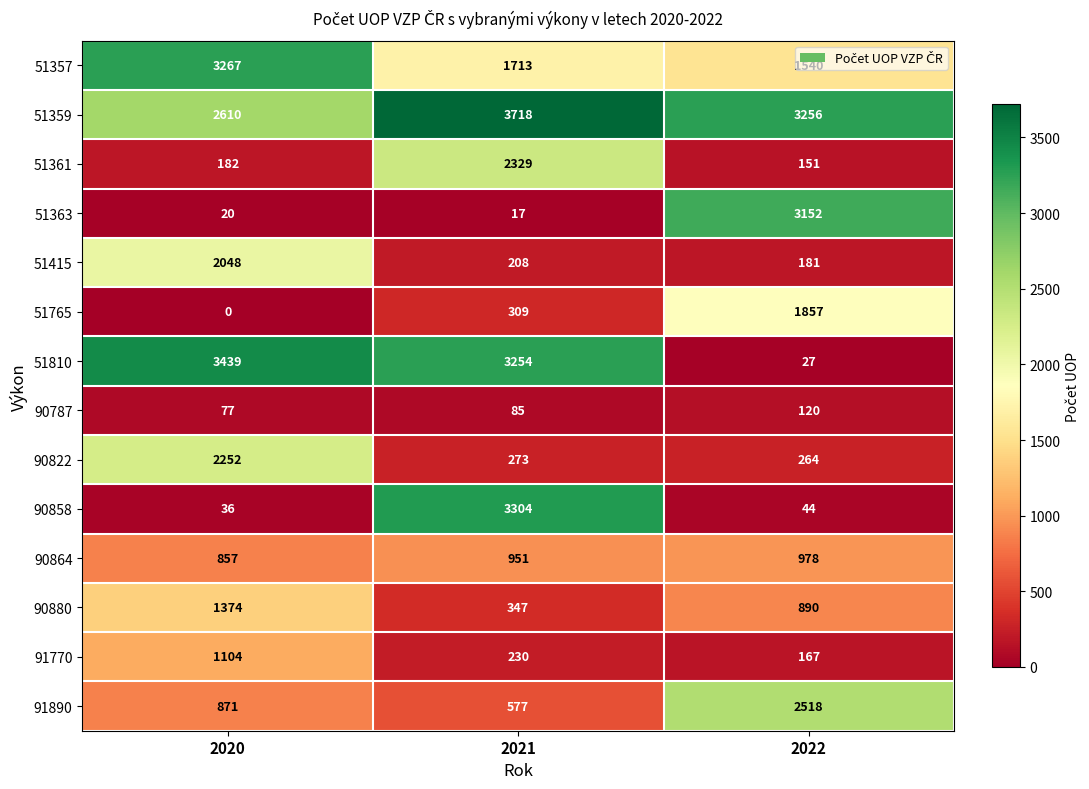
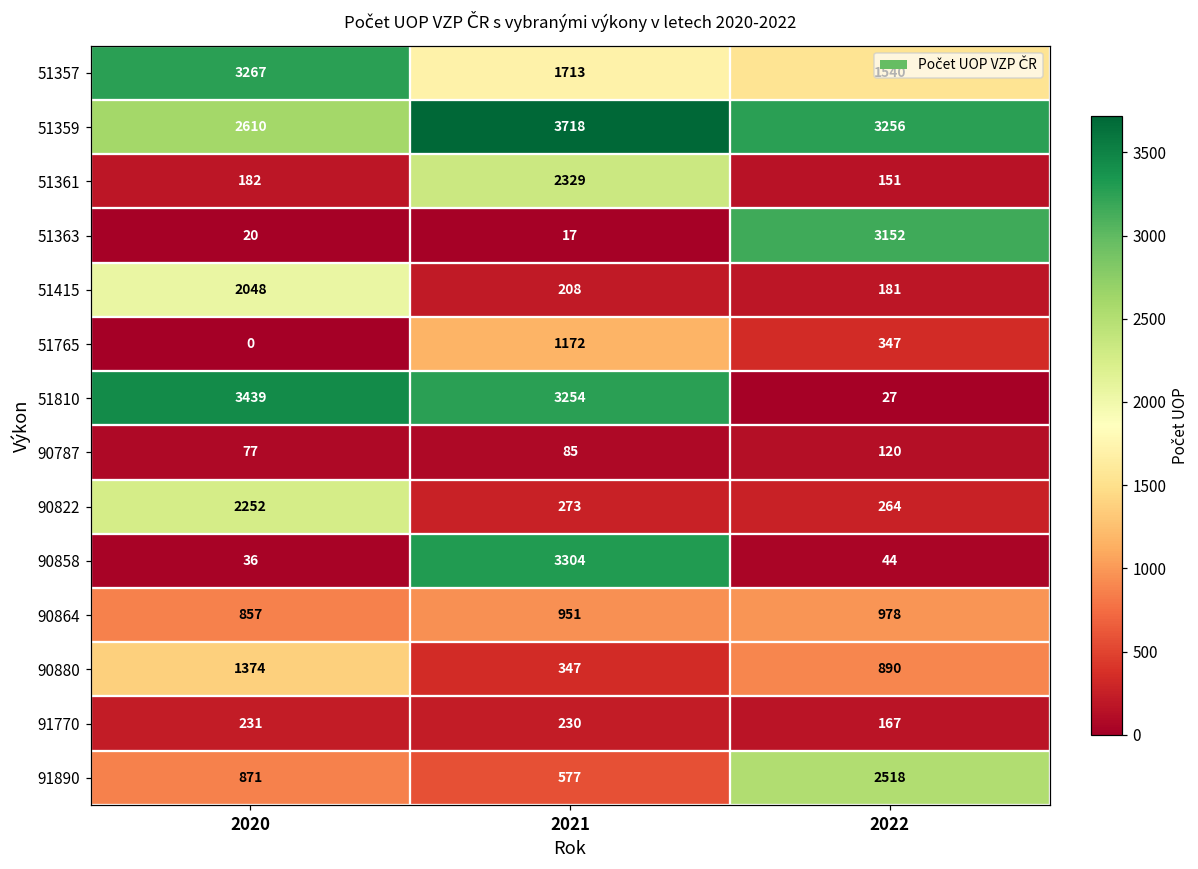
  {
    "51357": {
      "2020": 3267,
      "2021": 1713
    },
    "51359": {
      "2020": 2610,
      "2021": 3718,
      "2022": 3256
    },
    "51361": {
      "2020": 182,
      "2021": 2329,
      "2022": 151
    },
    "51363": {
      "2020": 20,
      "2021": 17,
      "2022": 3152
    },
    "51415": {
      "2020": 2048,
      "2021": 208,
      "2022": 181
    },
    "51765": {
      "2020": 0,
-     "2021": 309,
-     "2022": 1857
+     "2021": 1172,
+     "2022": 347
    },
    "51810": {
      "2020": 3439,
      "2021": 3254,
      "2022": 27
    },
    "90787": {
      "2020": 77,
      "2021": 85,
      "2022": 120
    },
    "90822": {
      "2020": 2252,
      "2021": 273,
      "2022": 264
    },
    "90858": {
      "2020": 36,
      "2021": 3304,
      "2022": 44
    },
    "90864": {
      "2020": 857,
      "2021": 951,
      "2022": 978
    },
    "90880": {
      "2020": 1374,
      "2021": 347,
      "2022": 890
    },
    "91770": {
-     "2020": 1104,
+     "2020": 231,
      "2021": 230,
      "2022": 167
    },
    "91890": {
      "2020": 871,
      "2021": 577,
      "2022": 2518
    }
  }
